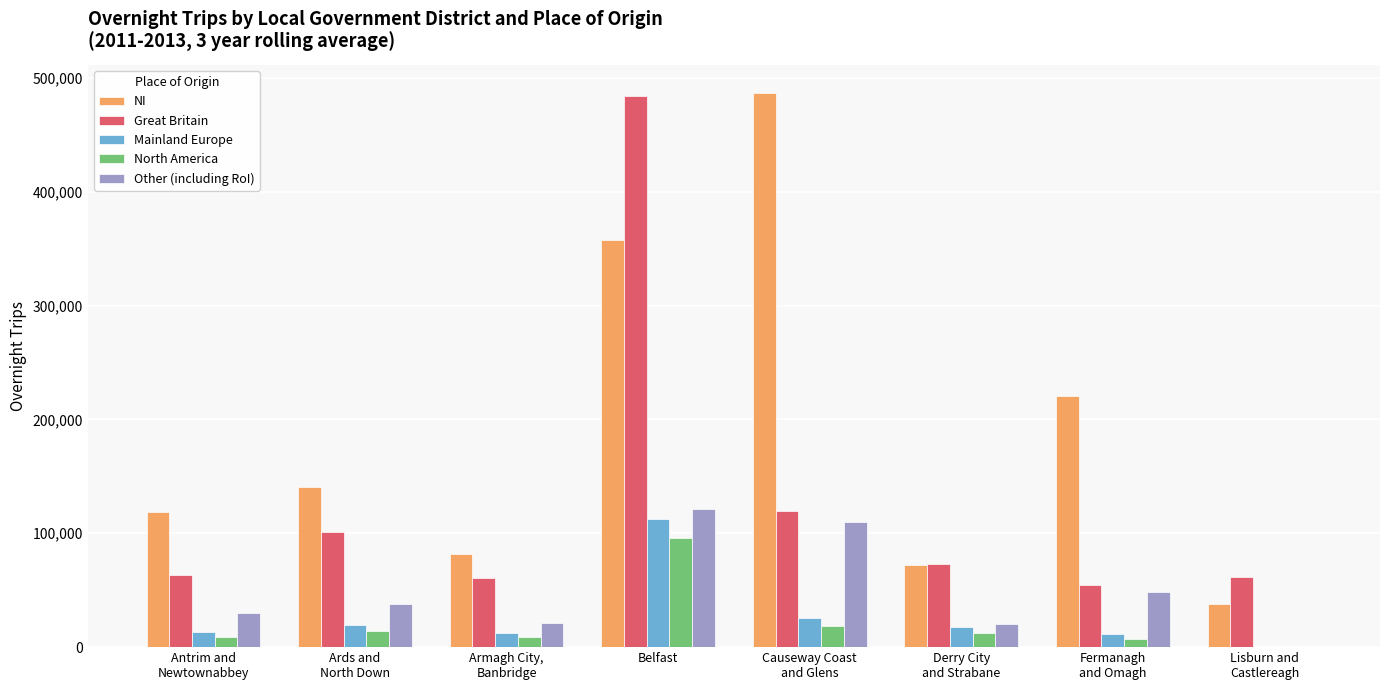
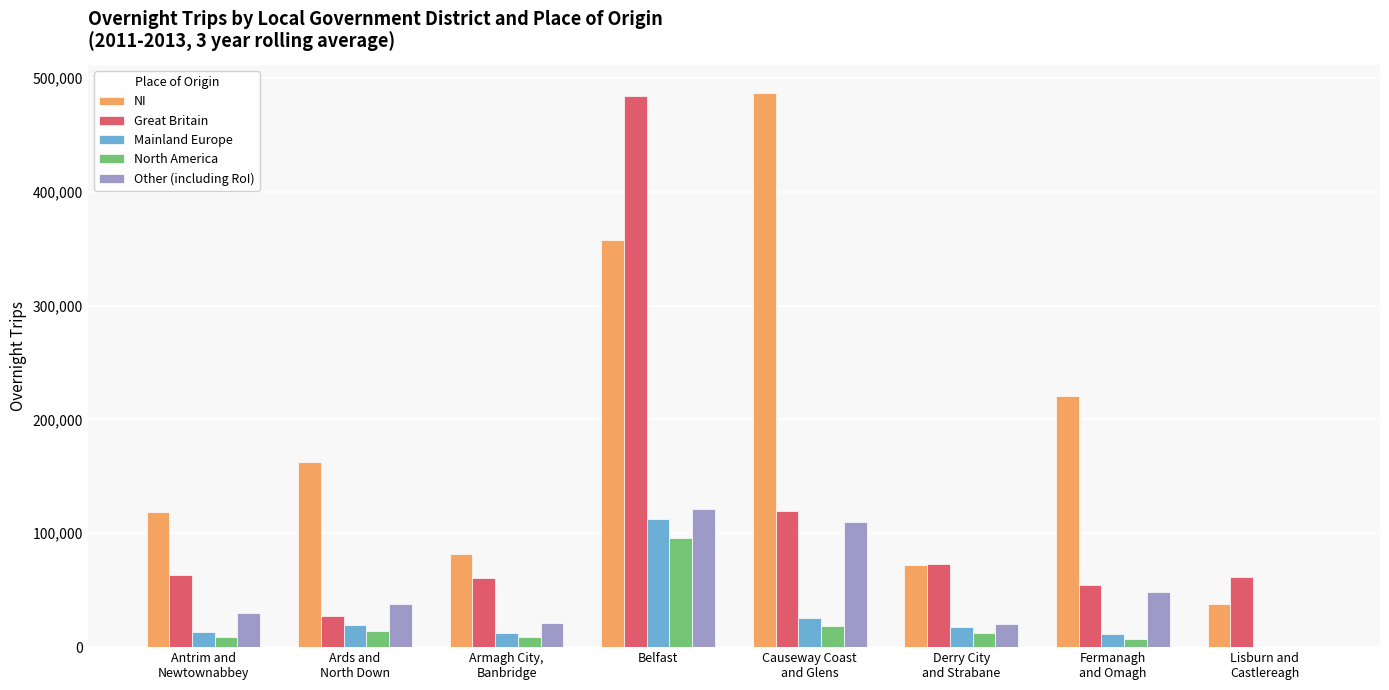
  {
    "NI": {
      "Antrim and Newtownabbey": "119,000",
-     "Ards and North Down": "141,000",
+     "Ards and North Down": "162,000",
      "Armagh City, Banbridge": "82,000",
      "Belfast": "357,000",
      "Causeway Coast and Glens": "487,000",
      "Derry City and Strabane": "72,000",
      "Fermanagh and Omagh": "221,000",
      "Lisburn and Castlereagh": "38,000"
    },
    "Great Britain": {
      "Antrim and Newtownabbey": "64,000",
-     "Ards and North Down": "102,000",
+     "Ards and North Down": "27,000",
      "Armagh City, Banbridge": "60,000",
      "Belfast": "484,000",
      "Causeway Coast and Glens": "119,000",
      "Derry City and Strabane": "73,000",
      "Fermanagh and Omagh": "55,000",
      "Lisburn and Castlereagh": "61,000"
    },
    "North America": {
      "Antrim and Newtownabbey": "9,000",
      "Ards and North Down": "14,000",
      "Armagh City, Banbridge": "9,000",
      "Belfast": "96,000",
      "Causeway Coast and Glens": "19,000",
      "Derry City and Strabane": "13,000",
      "Fermanagh and Omagh": "7,000",
      "Lisburn and Castlereagh": "0"
    }
  }
